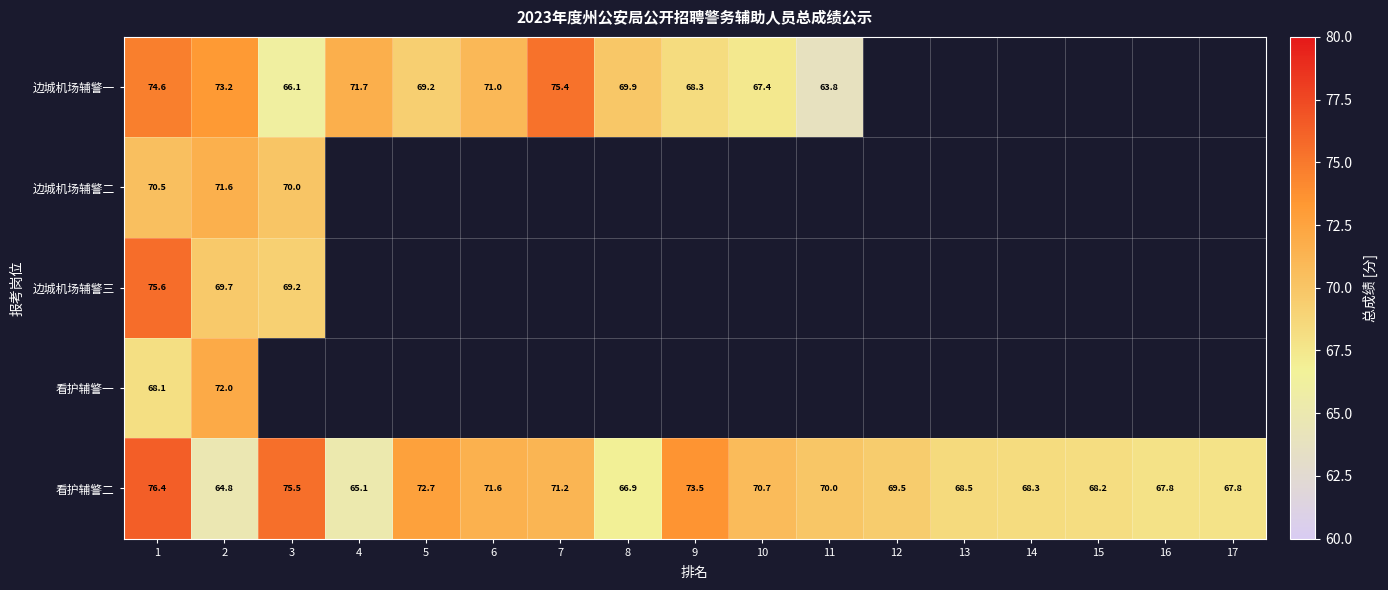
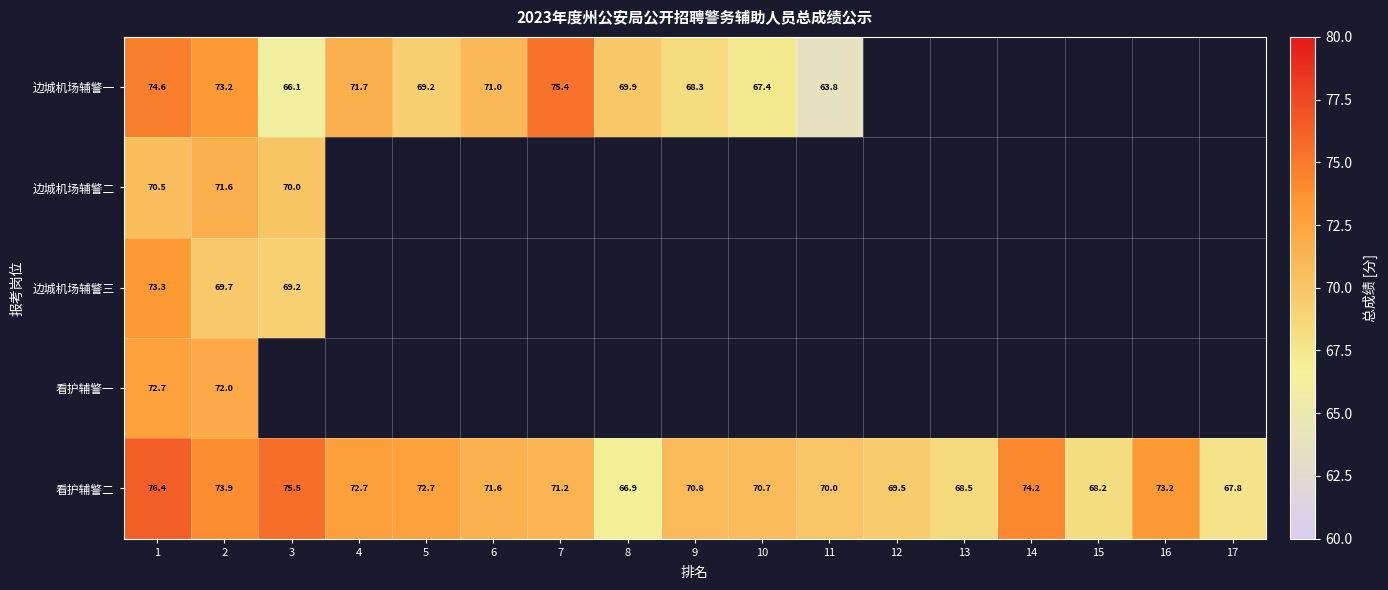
  {
    "边城机场辅警一": {
      "1": 74.6,
      "2": 73.2,
      "3": 66.1,
      "4": 71.7,
      "5": 69.2,
      "6": 71.0,
      "7": 75.4,
      "8": 69.9,
      "9": 68.3,
      "10": 67.4,
      "11": 63.8
    },
    "边城机场辅警二": {
      "1": 70.5,
      "2": 71.6,
      "3": 70.0
    },
    "边城机场辅警三": {
-     "1": 75.6,
+     "1": 73.3,
      "2": 69.7,
      "3": 69.2
    },
    "看护辅警一": {
-     "1": 68.1,
+     "1": 72.7,
      "2": 72.0
    },
    "看护辅警二": {
      "1": 76.4,
-     "2": 64.8,
+     "2": 73.9,
      "3": 75.5,
-     "4": 65.1,
+     "4": 72.7,
      "5": 72.7,
      "6": 71.6,
      "7": 71.2,
      "8": 66.9,
-     "9": 73.5,
+     "9": 70.8,
      "10": 70.7,
      "11": 70.0,
      "12": 69.5,
      "13": 68.5,
-     "14": 68.3,
+     "14": 74.2,
      "15": 68.2,
-     "16": 67.8,
+     "16": 73.2,
      "17": 67.8
    }
  }
